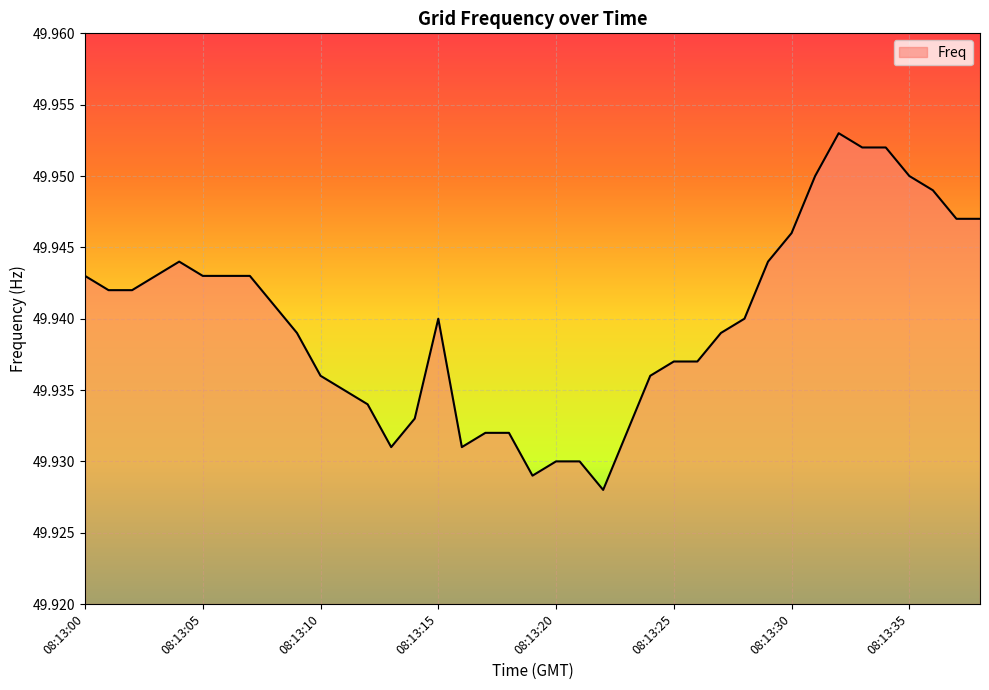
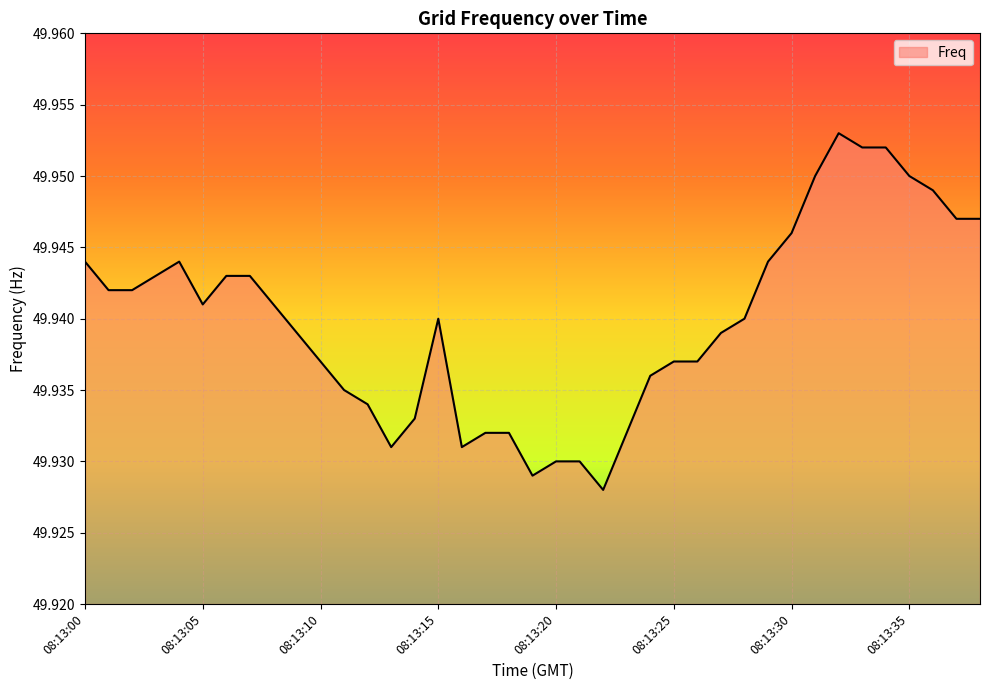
  {
-   "08:13:00": 49.943,
-   "08:13:05": 49.943,
-   "08:13:10": 49.936,
+   "08:13:00": 49.944,
+   "08:13:05": 49.941,
+   "08:13:10": 49.937,
    "08:13:15": 49.940,
    "08:13:20": 49.930,
    "08:13:25": 49.937,
    "08:13:30": 49.946,
    "08:13:35": 49.950
  }
